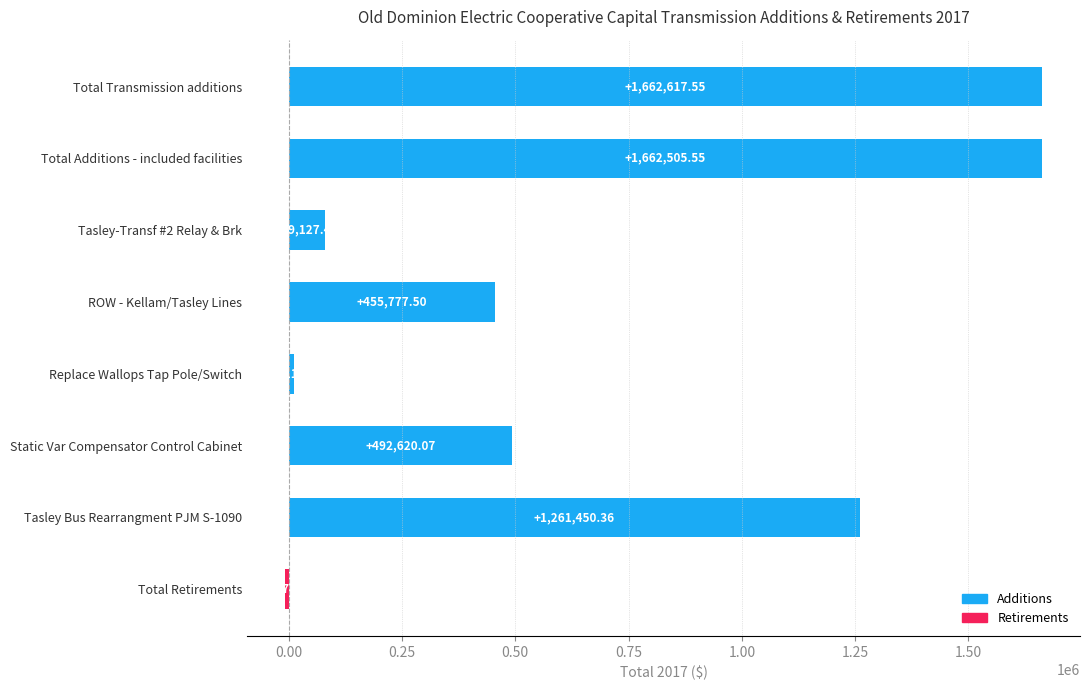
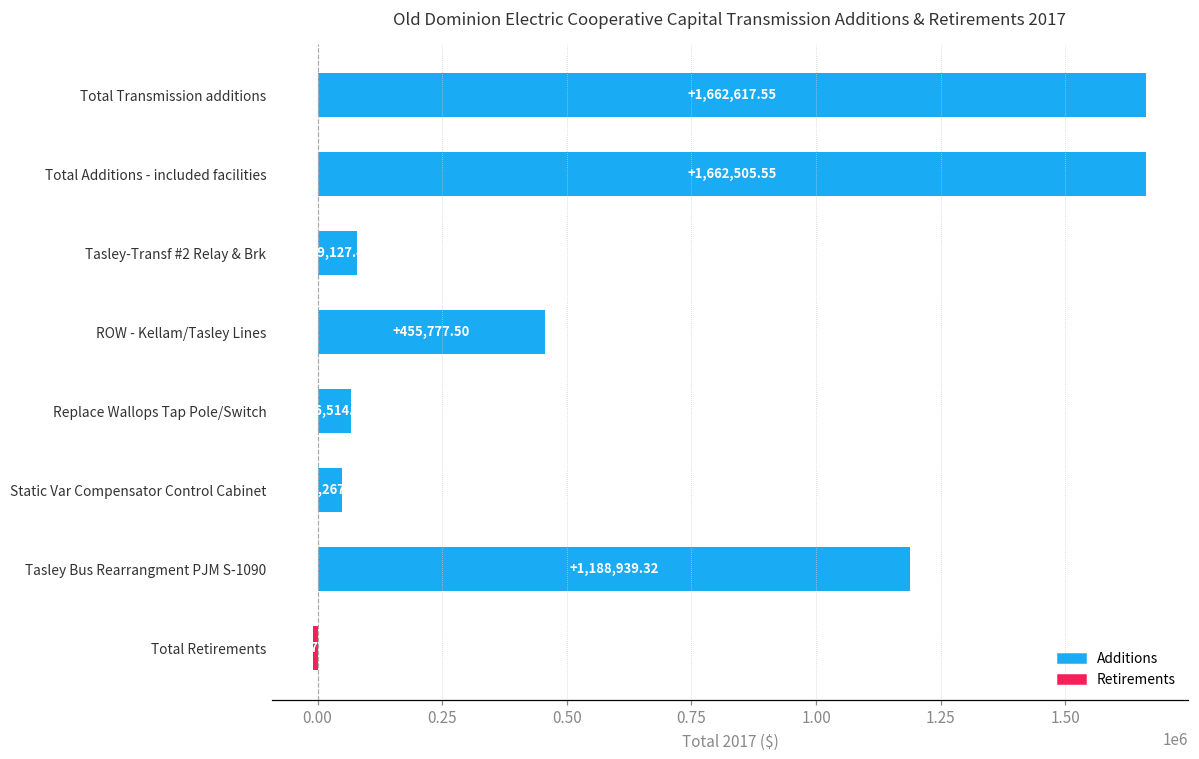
  {
    "Total Transmission additions": "+1,662,617.55",
    "Total Additions - included facilities": "+1,662,505.55",
    "Tasley-Transf #2 Relay & Brk": "+79,127.45",
    "ROW - Kellam/Tasley Lines": "+455,777.50",
-   "Replace Wallops Tap Pole/Switch": "10000",
-   "Static Var Compensator Control Cabinet": "490000",
-   "Tasley Bus Rearrangment PJM S-1090": "+1,261,450.36"
+   "Replace Wallops Tap Pole/Switch": "70000",
+   "Static Var Compensator Control Cabinet": "50000",
+   "Tasley Bus Rearrangment PJM S-1090": "+1,188,939.32"
  }
